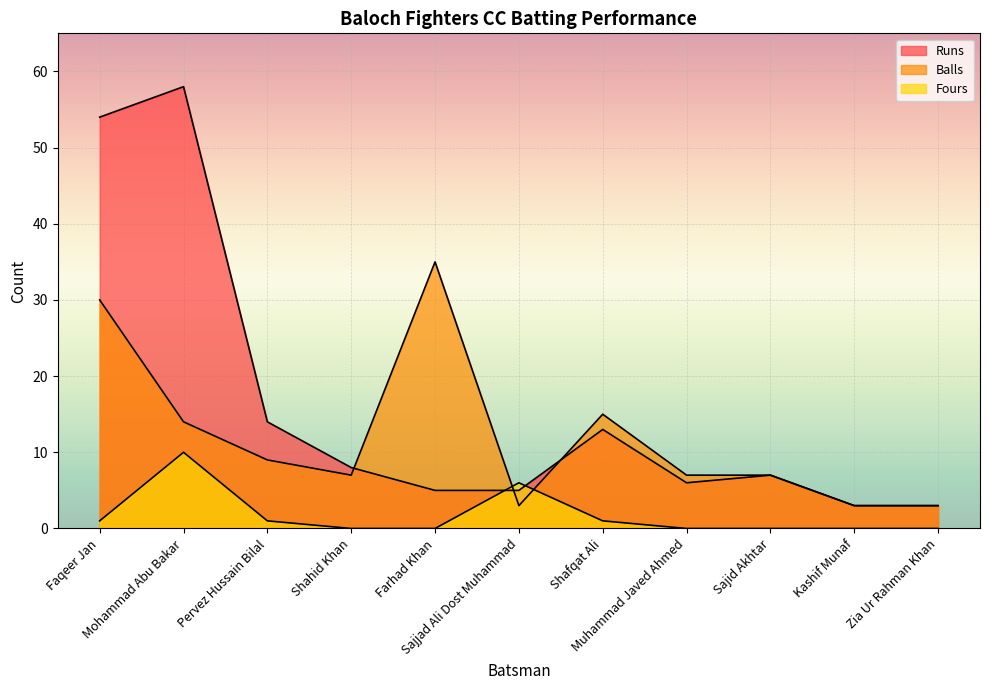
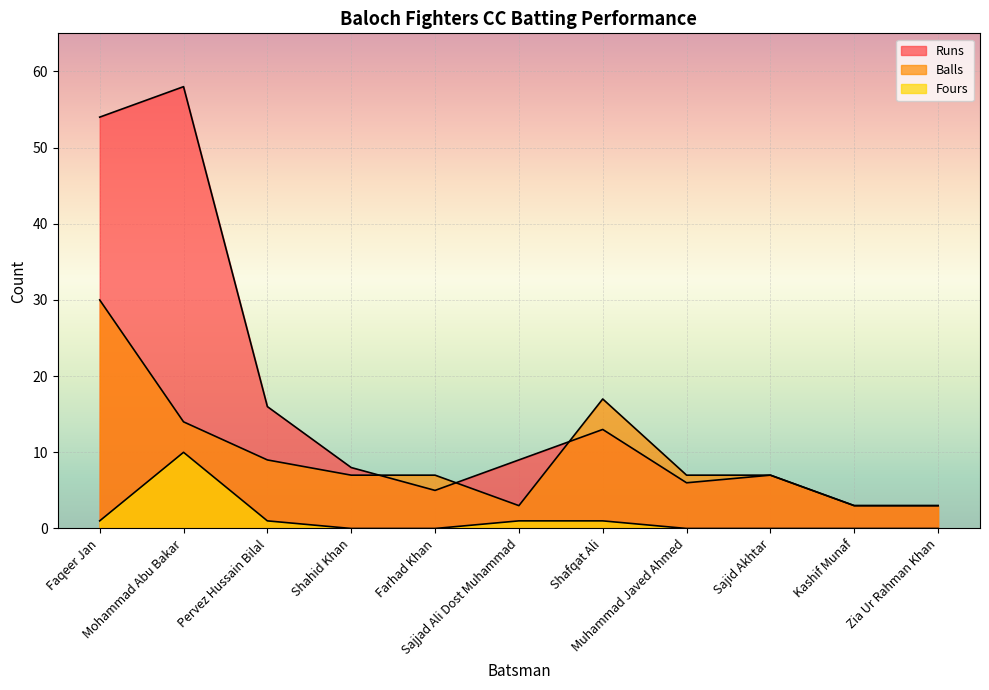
  {
    "Runs": {
      "Faqeer Jan": 54,
      "Mohammad Abu Bakar": 58,
-     "Pervez Hussain Bilal": 14,
+     "Pervez Hussain Bilal": 16,
      "Shahid Khan": 8,
      "Farhad Khan": 5,
-     "Sajjad Ali Dost Muhammad": 5,
+     "Sajjad Ali Dost Muhammad": 9,
      "Shafqat Ali": 13,
      "Muhammad Javed Ahmed": 6
    },
    "Balls": {
      "Faqeer Jan": 30,
      "Mohammad Abu Bakar": 14,
      "Pervez Hussain Bilal": 9,
      "Shahid Khan": 7,
-     "Farhad Khan": 35,
+     "Farhad Khan": 7,
      "Sajjad Ali Dost Muhammad": 3,
-     "Shafqat Ali": 15,
+     "Shafqat Ali": 17,
      "Muhammad Javed Ahmed": 7
    },
    "Fours": {
      "Faqeer Jan": 1,
      "Mohammad Abu Bakar": 10,
      "Pervez Hussain Bilal": 1,
      "Shahid Khan": 0,
      "Farhad Khan": 0,
-     "Sajjad Ali Dost Muhammad": 6,
+     "Sajjad Ali Dost Muhammad": 1,
      "Shafqat Ali": 1,
      "Muhammad Javed Ahmed": 0,
      "Sajid Akhtar": 0,
      "Kashif Munaf": 0,
      "Zia Ur Rahman Khan": 0
    }
  }
